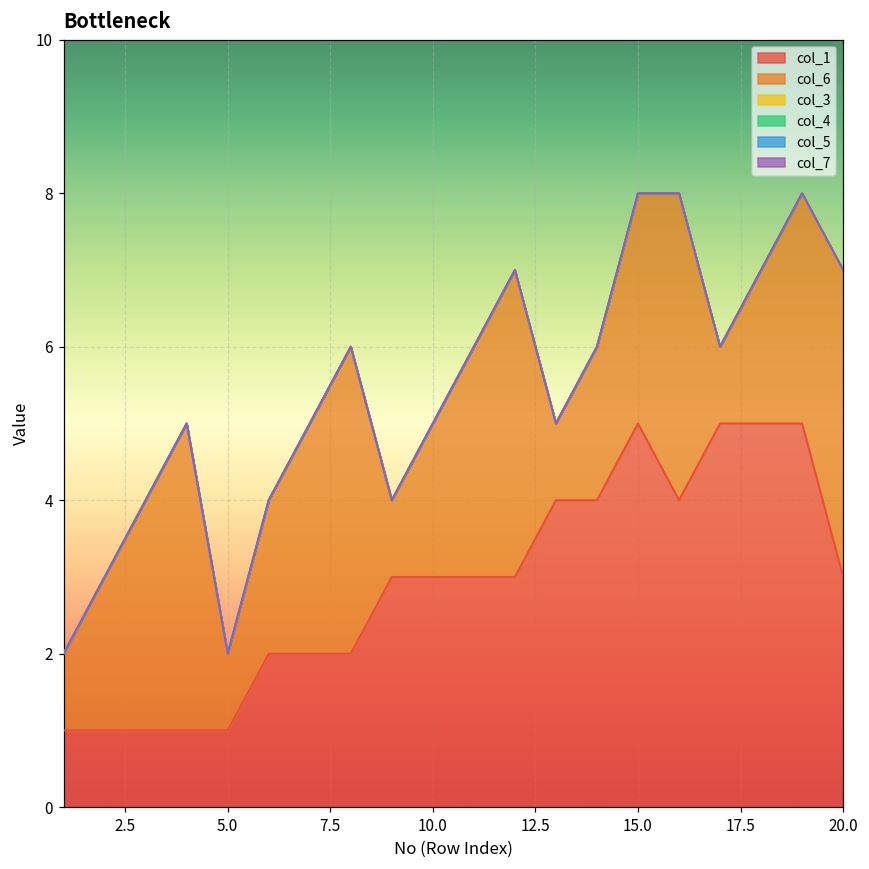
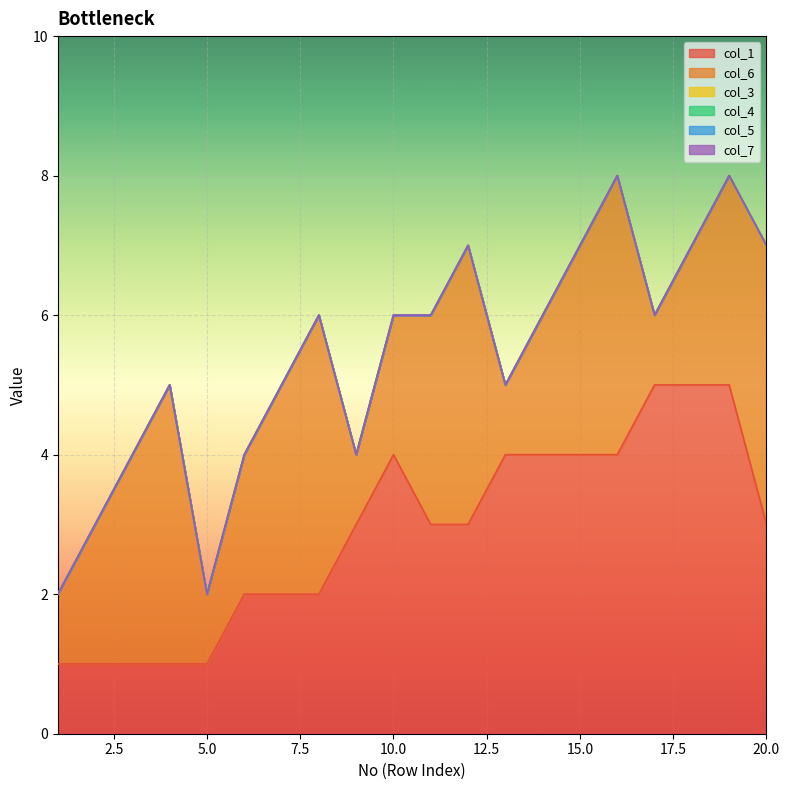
  {
    "col_1": {
      "5.0": 1,
-     "10.0": 3,
-     "15.0": 5,
+     "10.0": 4,
+     "15.0": 4,
      "20.0": 3
    },
    "col_7": {
      "5.0": 2,
      "20.0": 7
    }
  }
